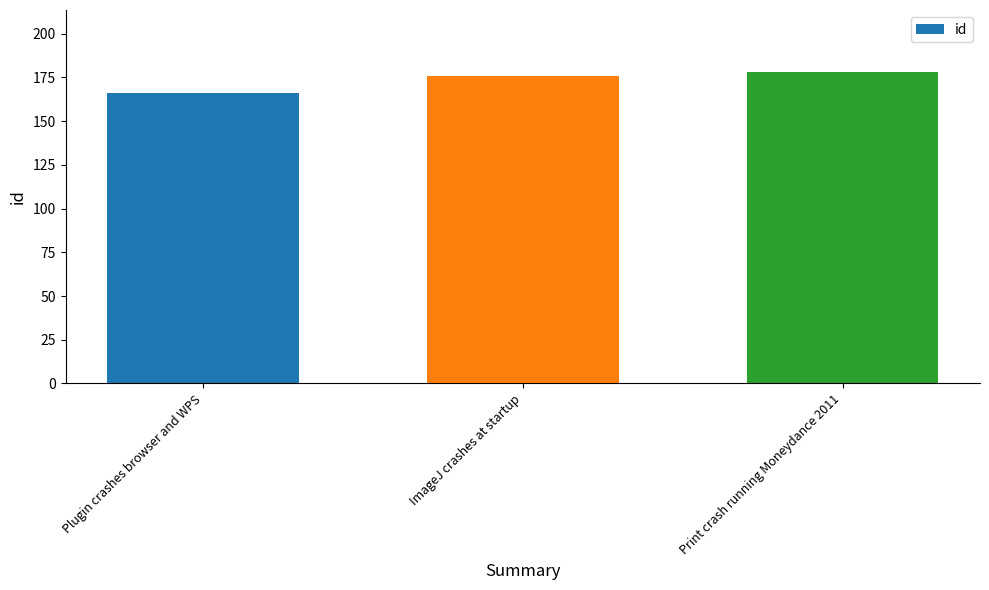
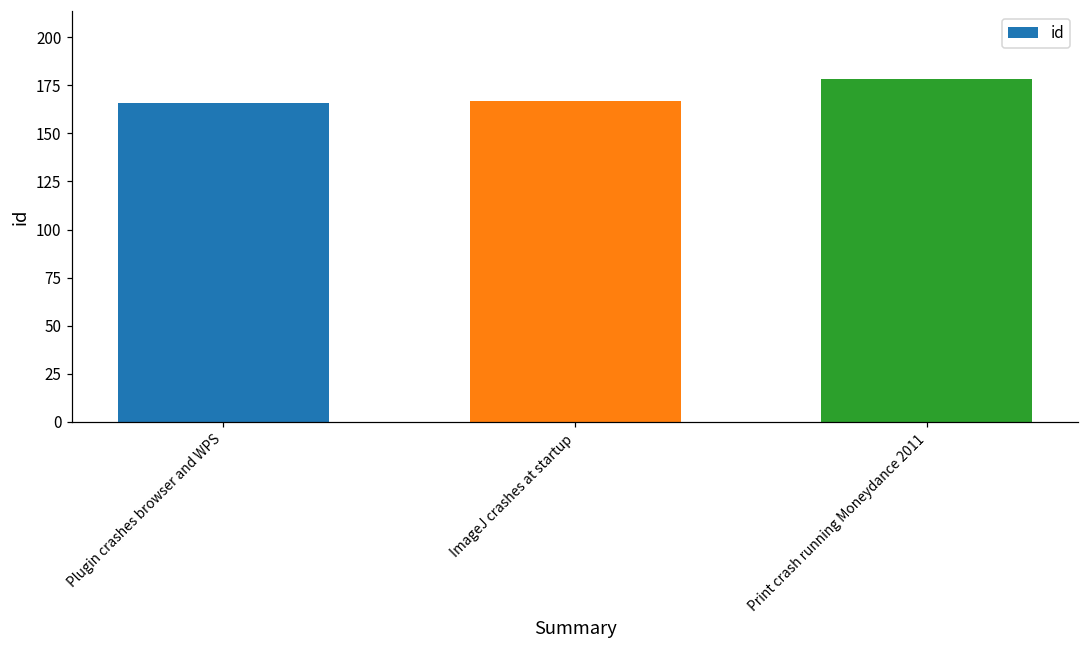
  {
    "Plugin crashes browser and WPS": 166,
-   "ImageJ crashes at startup": 176,
+   "ImageJ crashes at startup": 167,
    "Print crash running Moneydance 2011": 178
  }
